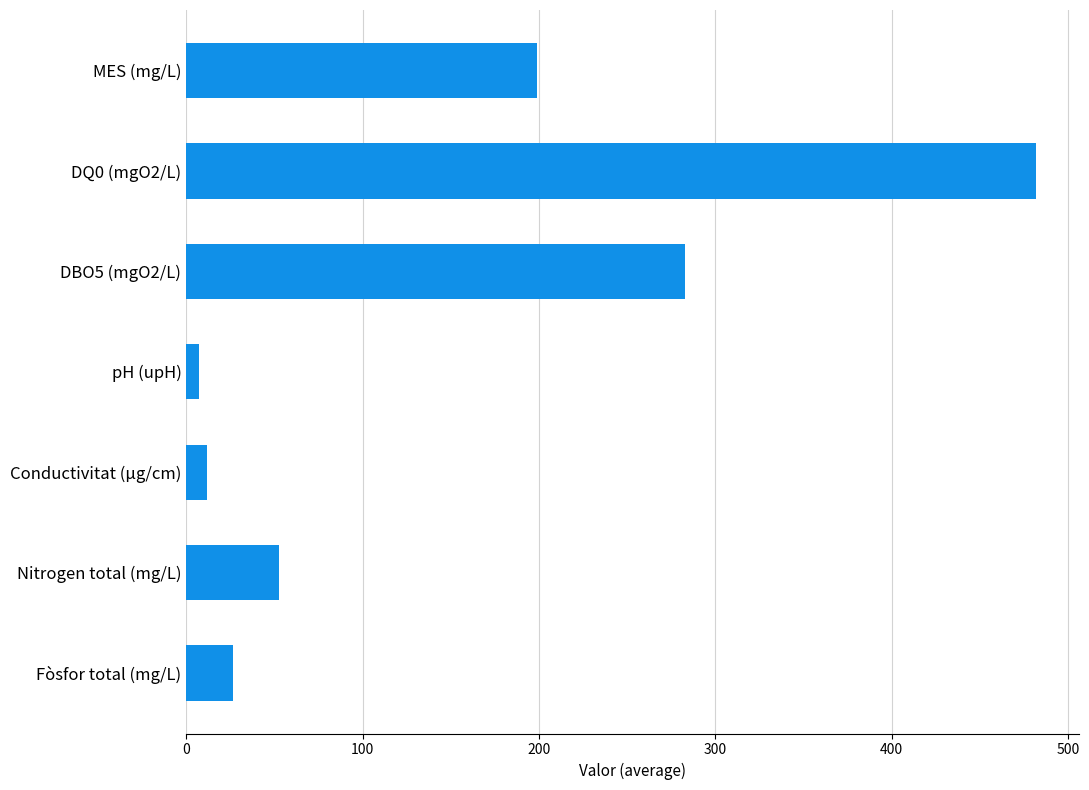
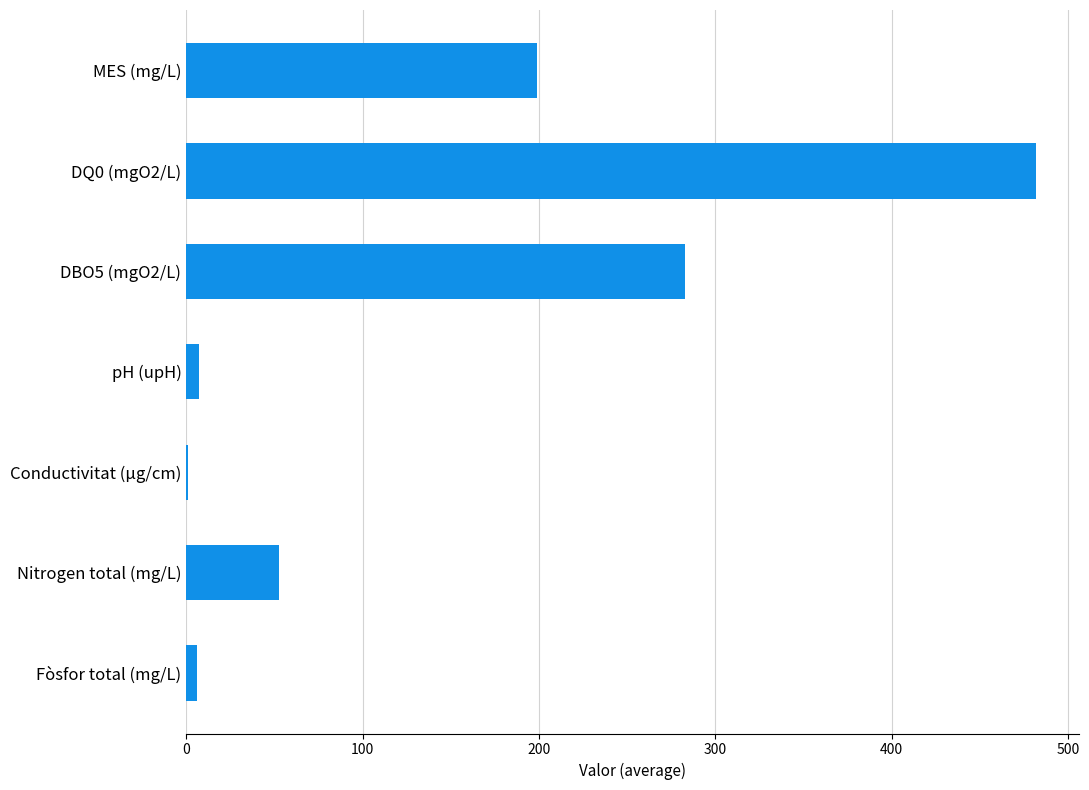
  {
    "MES (mg/L)": 199,
    "DQ0 (mgO2/L)": 482,
    "DBO5 (mgO2/L)": 283,
    "pH (upH)": 7,
-   "Conductivitat (µg/cm)": 12,
+   "Conductivitat (µg/cm)": 1,
    "Nitrogen total (mg/L)": 52,
-   "Fòsfor total (mg/L)": 26
+   "Fòsfor total (mg/L)": 6
  }
